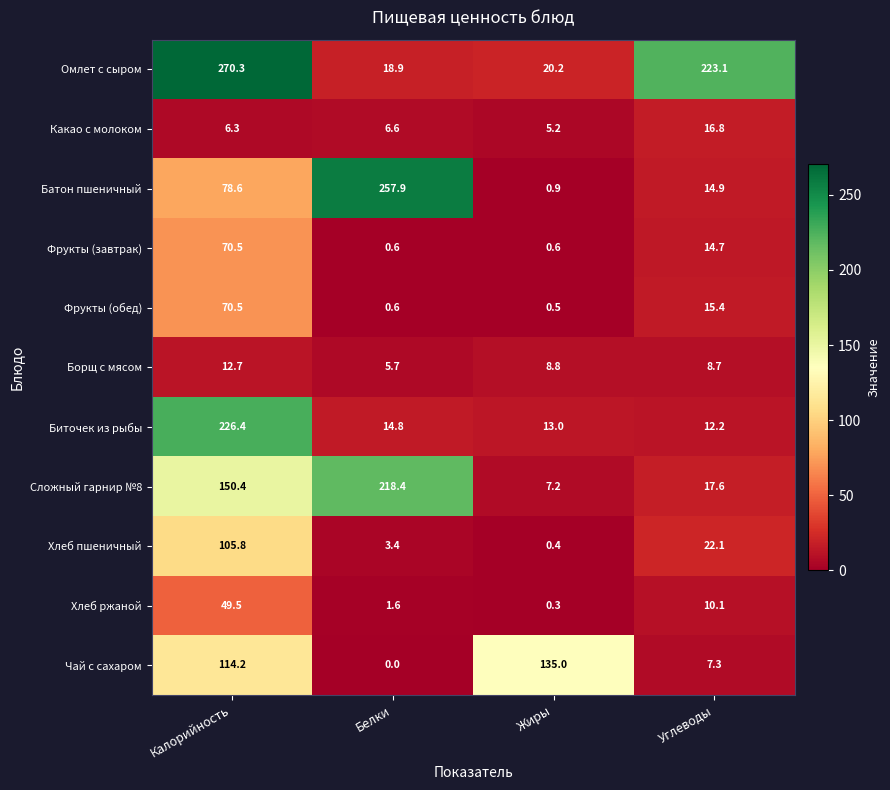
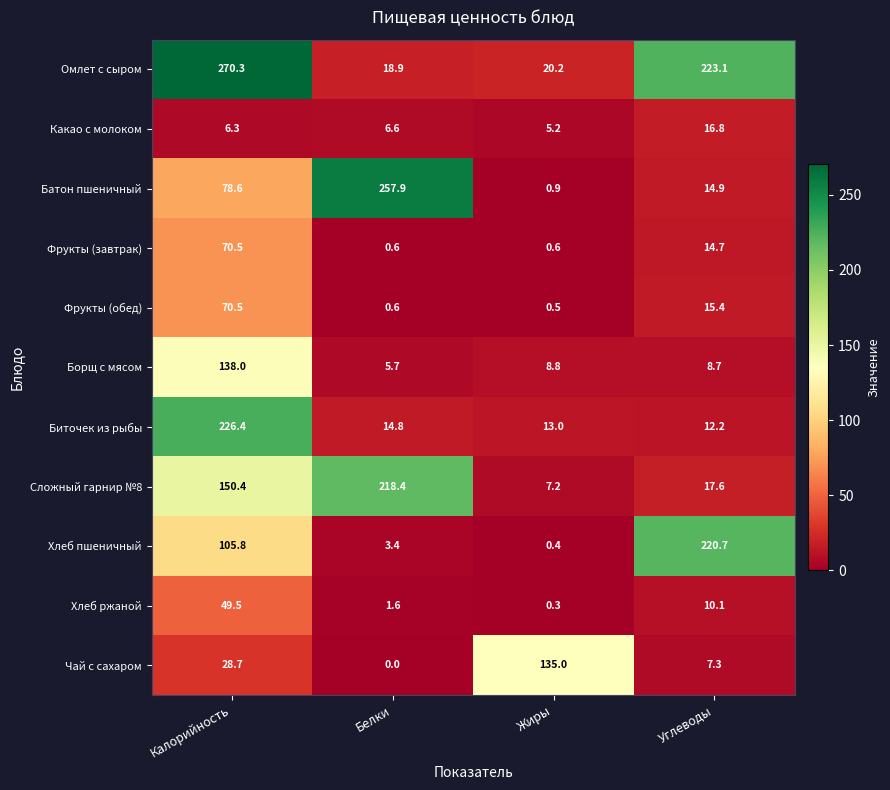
  {
    "Омлет с сыром": {
      "Калорийность": 270.3,
      "Белки": 18.9,
      "Жиры": 20.2,
      "Углеводы": 223.1
    },
    "Какао с молоком": {
      "Калорийность": 6.3,
      "Белки": 6.6,
      "Жиры": 5.2,
      "Углеводы": 16.8
    },
    "Батон пшеничный": {
      "Калорийность": 78.6,
      "Белки": 257.9,
      "Жиры": 0.9,
      "Углеводы": 14.9
    },
    "Фрукты (завтрак)": {
      "Калорийность": 70.5,
      "Белки": 0.6,
      "Жиры": 0.6,
      "Углеводы": 14.7
    },
    "Фрукты (обед)": {
      "Калорийность": 70.5,
      "Белки": 0.6,
      "Жиры": 0.5,
      "Углеводы": 15.4
    },
    "Борщ с мясом": {
-     "Калорийность": 12.7,
+     "Калорийность": 138.0,
      "Белки": 5.7,
      "Жиры": 8.8,
      "Углеводы": 8.7
    },
    "Биточек из рыбы": {
      "Калорийность": 226.4,
      "Белки": 14.8,
      "Жиры": 13.0,
      "Углеводы": 12.2
    },
    "Сложный гарнир №8": {
      "Калорийность": 150.4,
      "Белки": 218.4,
      "Жиры": 7.2,
      "Углеводы": 17.6
    },
    "Хлеб пшеничный": {
      "Калорийность": 105.8,
      "Белки": 3.4,
      "Жиры": 0.4,
-     "Углеводы": 22.1
+     "Углеводы": 220.7
    },
    "Хлеб ржаной": {
      "Калорийность": 49.5,
      "Белки": 1.6,
      "Жиры": 0.3,
      "Углеводы": 10.1
    },
    "Чай с сахаром": {
-     "Калорийность": 114.2,
+     "Калорийность": 28.7,
      "Белки": 0.0,
      "Жиры": 135.0,
      "Углеводы": 7.3
    }
  }
